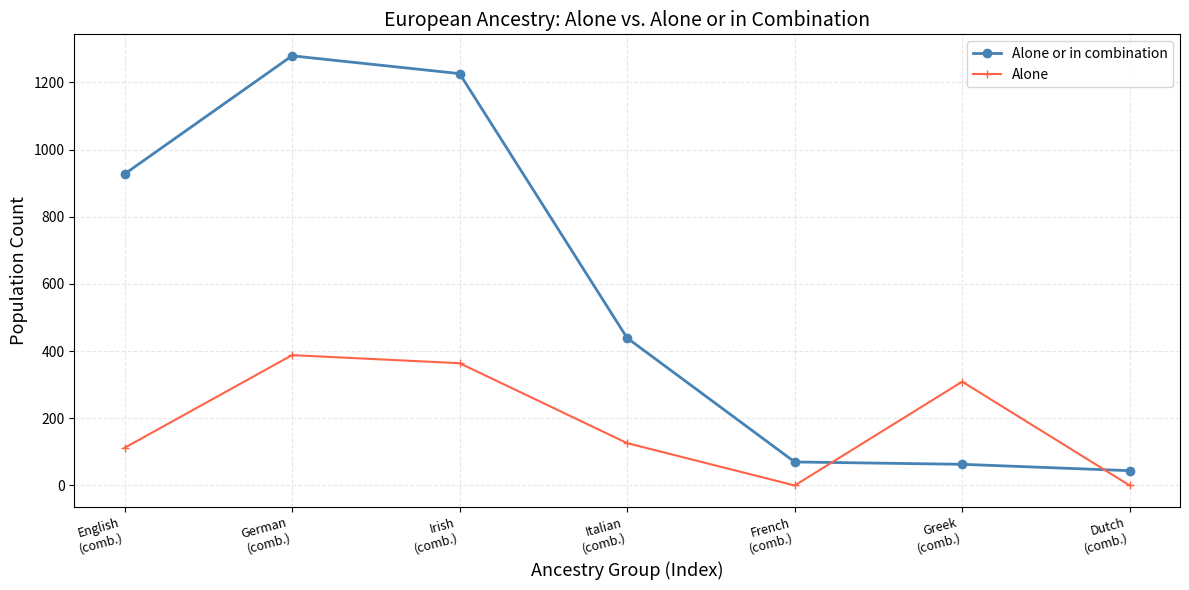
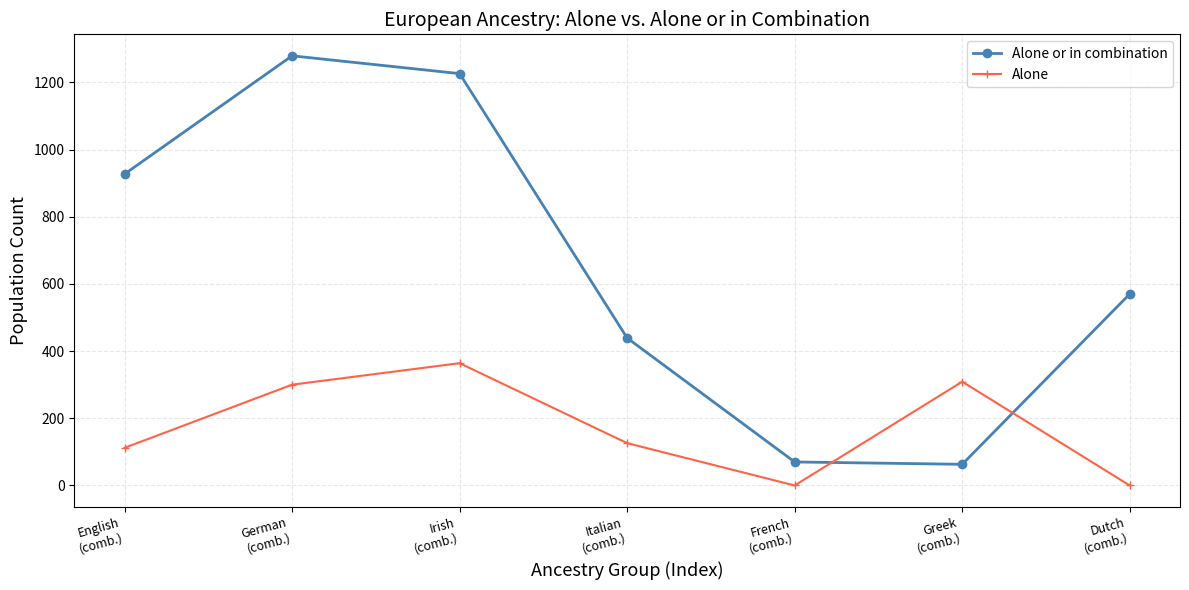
  {
    "Alone or in combination": {
      "English (comb.)": 930,
      "German (comb.)": 1280,
      "Irish (comb.)": 1230,
      "Italian (comb.)": 440,
      "French (comb.)": 70,
      "Greek (comb.)": 60,
-     "Dutch (comb.)": 40
+     "Dutch (comb.)": 570
    },
    "Alone": {
      "English (comb.)": 110,
-     "German (comb.)": 390,
+     "German (comb.)": 300,
      "Irish (comb.)": 360,
      "Italian (comb.)": 130,
      "French (comb.)": 0,
      "Greek (comb.)": 310,
      "Dutch (comb.)": 0
    }
  }
